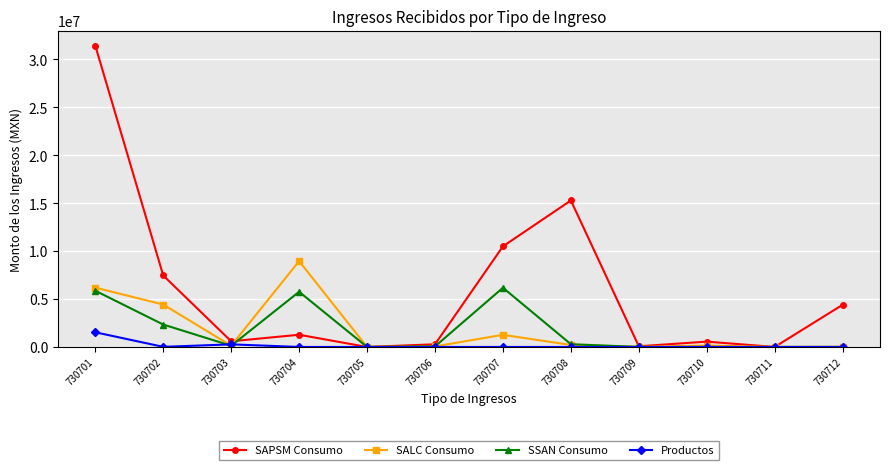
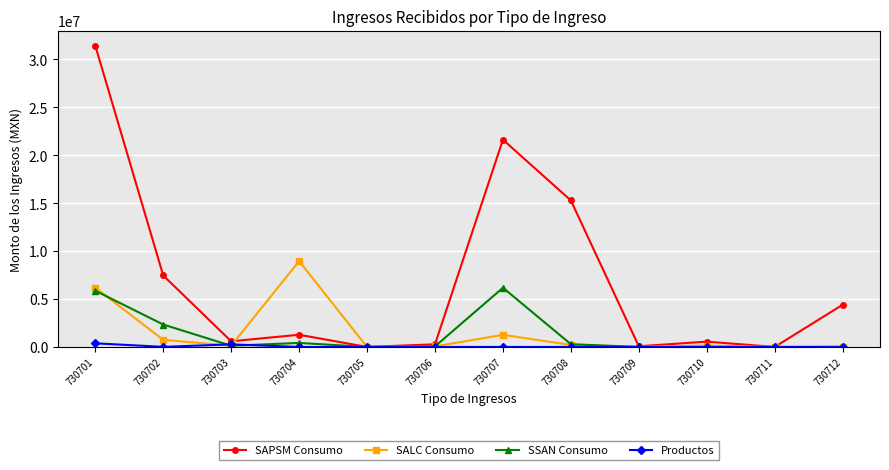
  {
    "SAPSM Consumo": {
      "730701": 31000000,
      "730702": 7000000,
      "730703": 1000000,
      "730704": 1000000,
-     "730707": 10000000,
+     "730707": 22000000,
      "730708": 15000000,
      "730710": 1000000,
      "730712": 4000000
    },
    "SALC Consumo": {
      "730701": 6000000,
-     "730702": 4000000,
+     "730702": 1000000,
      "730704": 9000000,
      "730707": 1000000
    },
    "SSAN Consumo": {
      "730701": 6000000,
      "730702": 2000000,
-     "730704": 6000000,
+     "730704": 0,
      "730707": 6000000
    },
    "Productos": {
-     "730701": 2000000,
+     "730701": 0,
      "730702": 0,
      "730704": 0,
      "730707": 0
    }
  }
